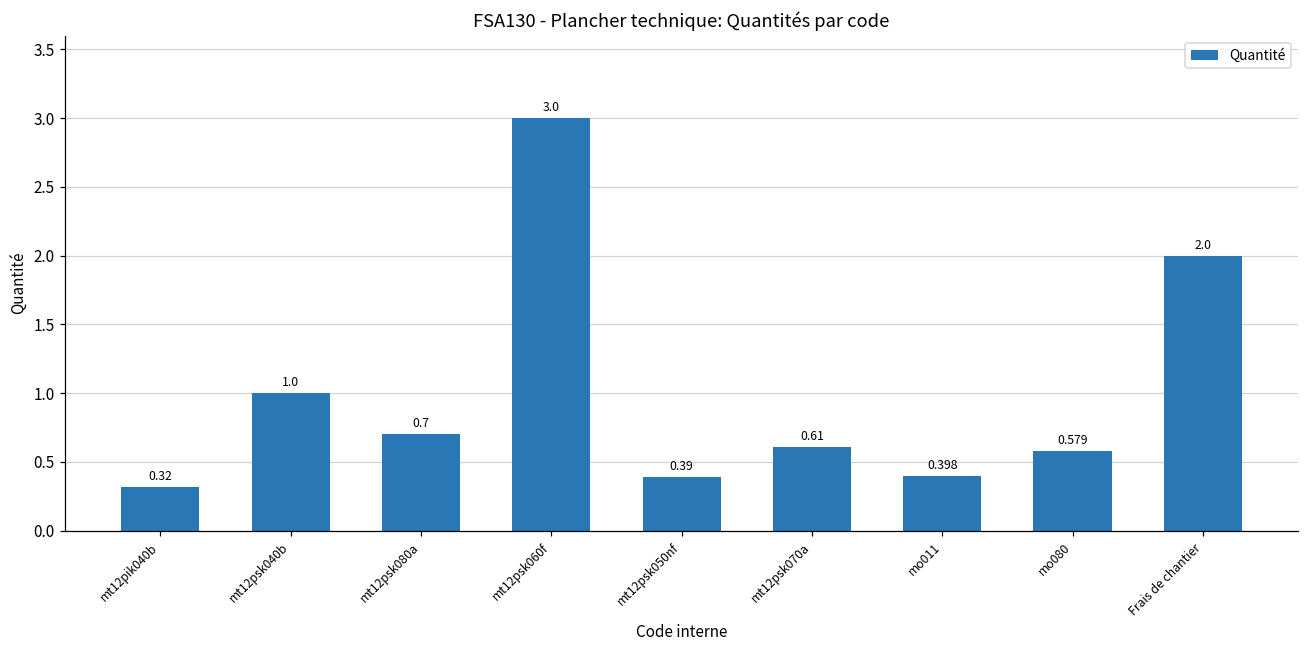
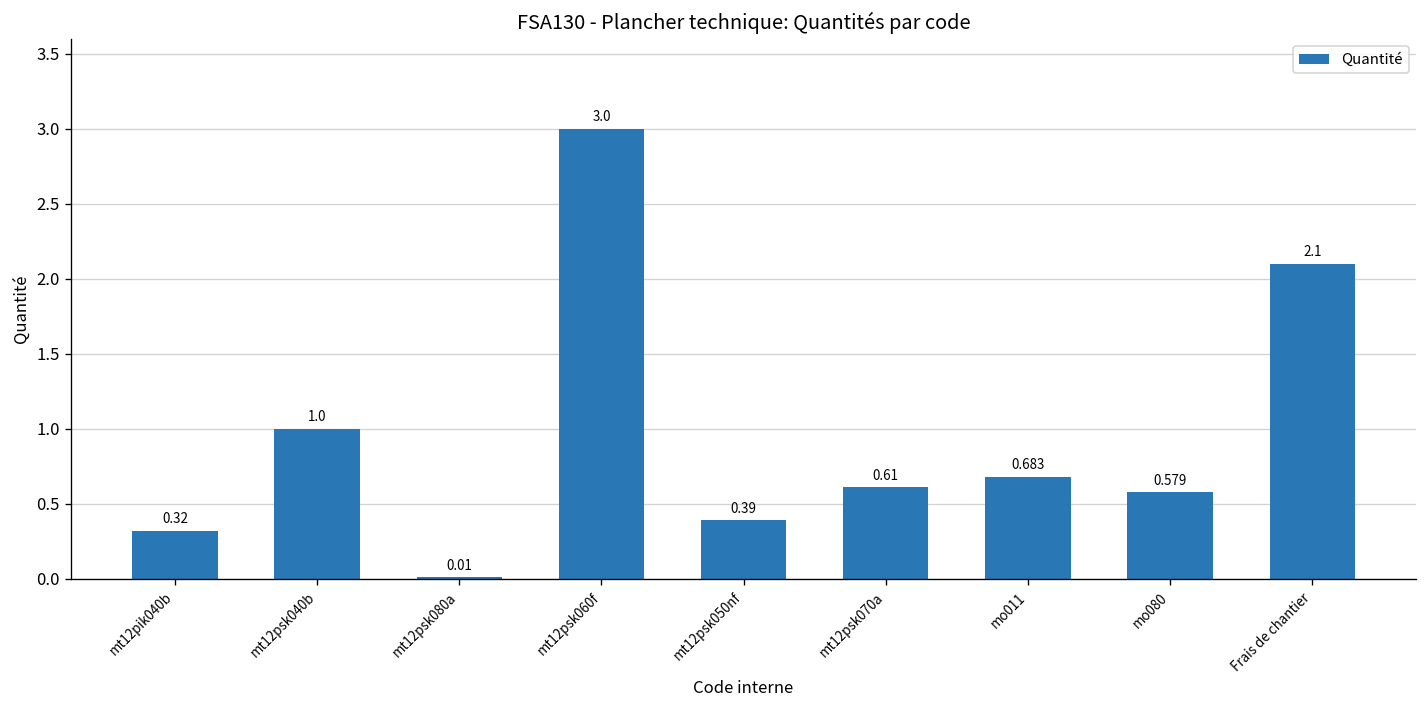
  {
    "mt12pik040b": 0.32,
    "mt12psk040b": 1.0,
-   "mt12psk080a": 0.7,
+   "mt12psk080a": 0.01,
    "mt12psk060f": 3.0,
    "mt12psk050nf": 0.39,
    "mt12psk070a": 0.61,
-   "mo011": 0.398,
+   "mo011": 0.683,
    "mo080": 0.579,
-   "Frais de chantier": 2.0
+   "Frais de chantier": 2.1
  }
